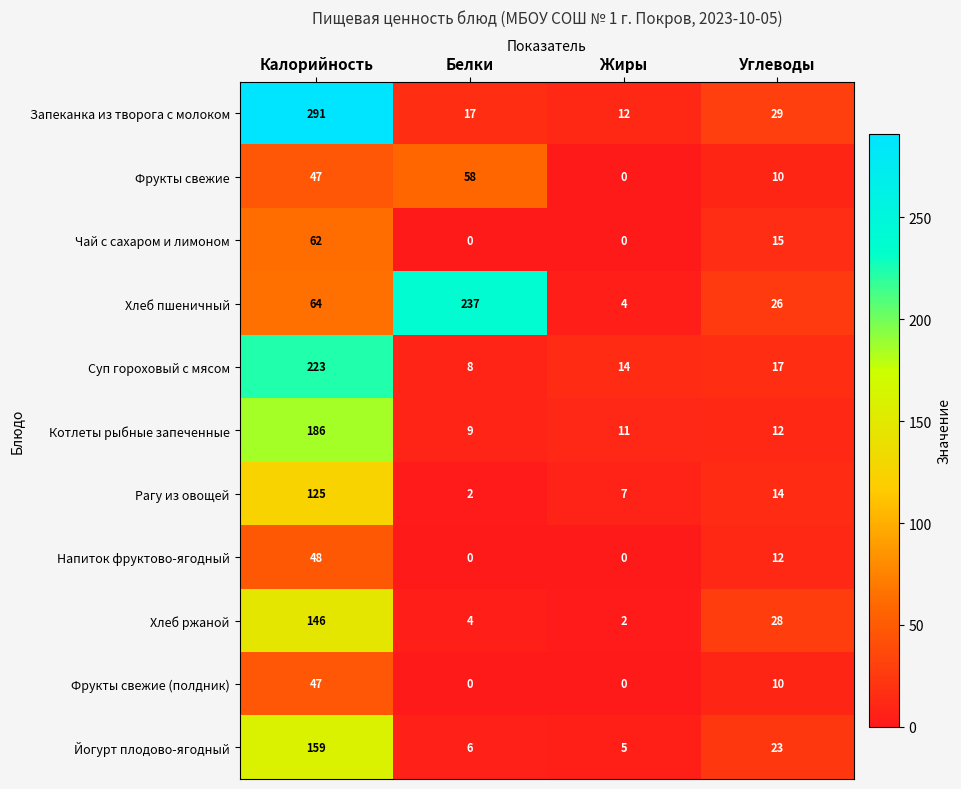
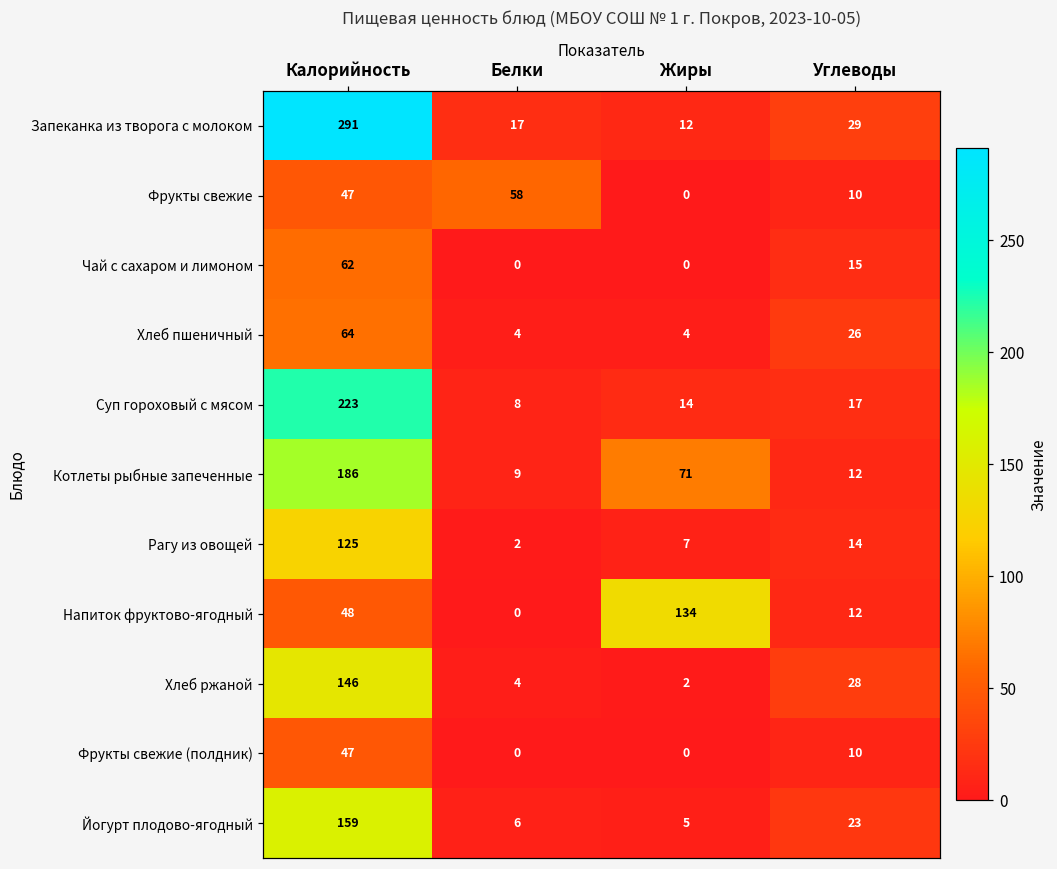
  {
    "Запеканка из творога с молоком": {
      "Калорийность": 291,
      "Белки": 17,
      "Жиры": 12,
      "Углеводы": 29
    },
    "Фрукты свежие": {
      "Калорийность": 47,
      "Белки": 58,
      "Жиры": 0,
      "Углеводы": 10
    },
    "Чай с сахаром и лимоном": {
      "Калорийность": 62,
      "Белки": 0,
      "Жиры": 0,
      "Углеводы": 15
    },
    "Хлеб пшеничный": {
      "Калорийность": 64,
-     "Белки": 237,
+     "Белки": 4,
      "Жиры": 4,
      "Углеводы": 26
    },
    "Суп гороховый с мясом": {
      "Калорийность": 223,
      "Белки": 8,
      "Жиры": 14,
      "Углеводы": 17
    },
    "Котлеты рыбные запеченные": {
      "Калорийность": 186,
      "Белки": 9,
-     "Жиры": 11,
+     "Жиры": 71,
      "Углеводы": 12
    },
    "Рагу из овощей": {
      "Калорийность": 125,
      "Белки": 2,
      "Жиры": 7,
      "Углеводы": 14
    },
    "Напиток фруктово-ягодный": {
      "Калорийность": 48,
      "Белки": 0,
-     "Жиры": 0,
+     "Жиры": 134,
      "Углеводы": 12
    },
    "Хлеб ржаной": {
      "Калорийность": 146,
      "Белки": 4,
      "Жиры": 2,
      "Углеводы": 28
    },
    "Фрукты свежие (полдник)": {
      "Калорийность": 47,
      "Белки": 0,
      "Жиры": 0,
      "Углеводы": 10
    },
    "Йогурт плодово-ягодный": {
      "Калорийность": 159,
      "Белки": 6,
      "Жиры": 5,
      "Углеводы": 23
    }
  }
